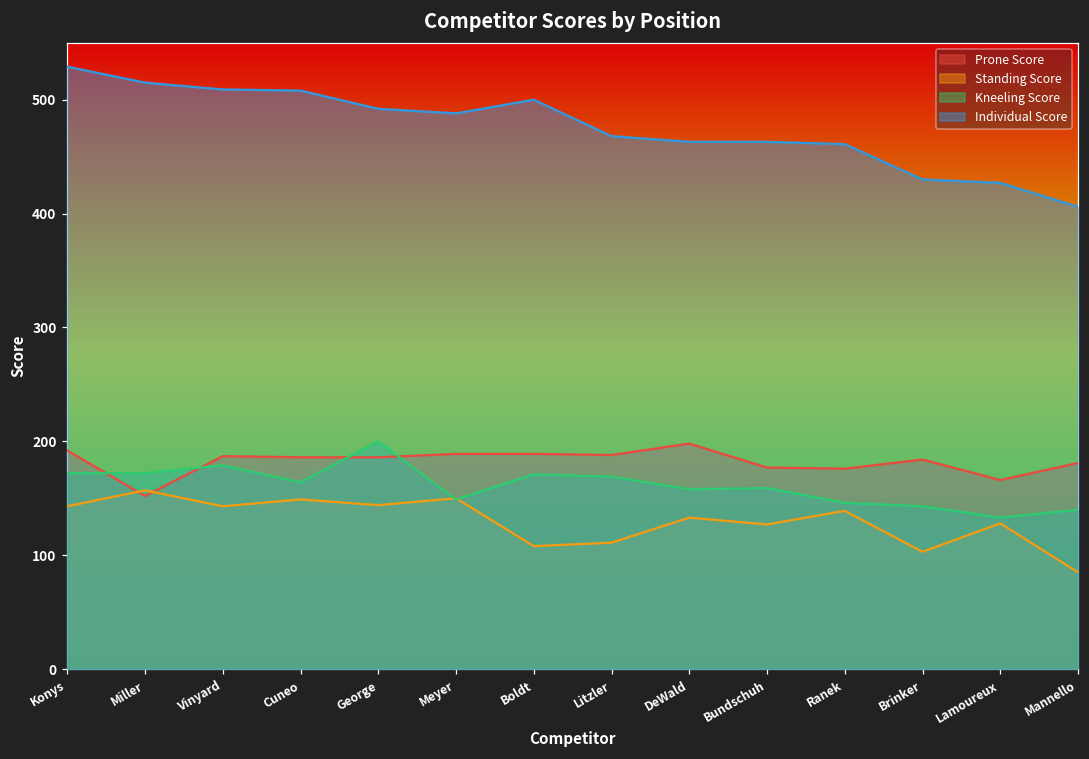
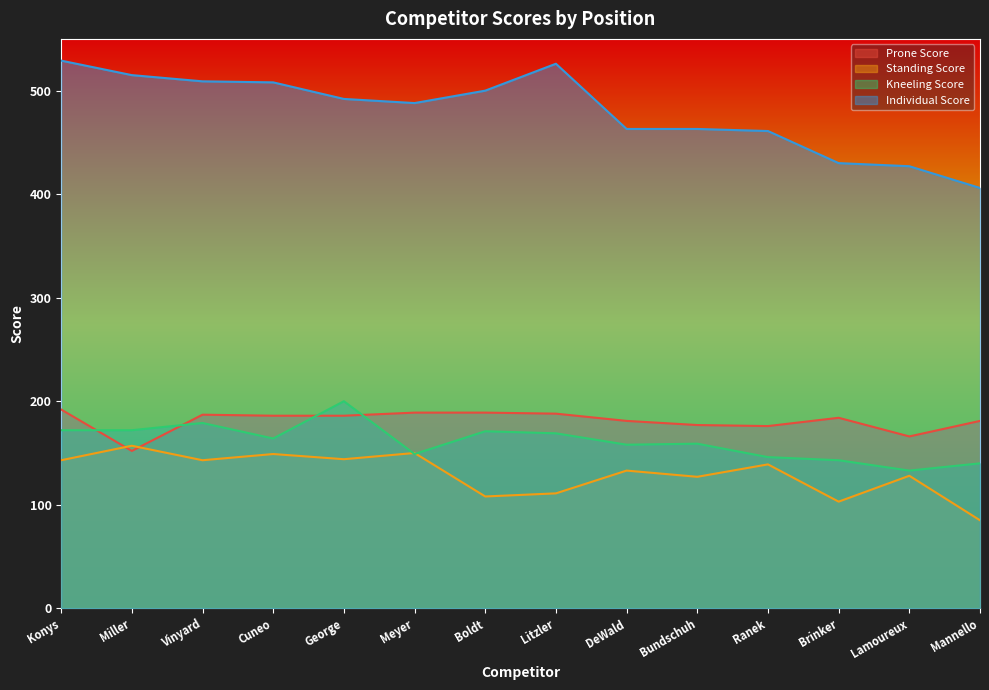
  {
    "Prone Score": {
      "Konys": 192,
      "Miller": 152,
      "Vinyard": 187,
      "Cuneo": 186,
      "George": 186,
      "Meyer": 189,
      "Boldt": 189,
      "Litzler": 188,
-     "DeWald": 198,
+     "DeWald": 181,
      "Bundschuh": 177,
      "Ranek": 176,
      "Brinker": 184,
      "Lamoureux": 166,
      "Mannello": 181
    },
    "Standing Score": {
      "Konys": 143,
      "Miller": 157,
      "Vinyard": 143,
      "Cuneo": 149,
      "George": 144,
      "Boldt": 108,
      "Litzler": 111,
      "DeWald": 133,
      "Bundschuh": 127,
      "Ranek": 139,
      "Brinker": 103,
      "Lamoureux": 128,
      "Mannello": 85
    },
    "Kneeling Score": {
      "Konys": 172,
      "Miller": 172,
      "Vinyard": 179,
      "Cuneo": 164,
      "George": 200,
      "Boldt": 171,
      "Litzler": 169,
      "DeWald": 158,
      "Bundschuh": 159,
      "Ranek": 146,
      "Brinker": 143,
      "Lamoureux": 133,
      "Mannello": 140
    },
    "Individual Score": {
      "Konys": 529,
      "Miller": 515,
      "Vinyard": 509,
      "Cuneo": 508,
      "George": 492,
      "Meyer": 488,
      "Boldt": 500,
-     "Litzler": 468,
+     "Litzler": 526,
      "DeWald": 463,
      "Bundschuh": 463,
      "Ranek": 461,
      "Brinker": 430,
      "Lamoureux": 427,
      "Mannello": 406
    }
  }
